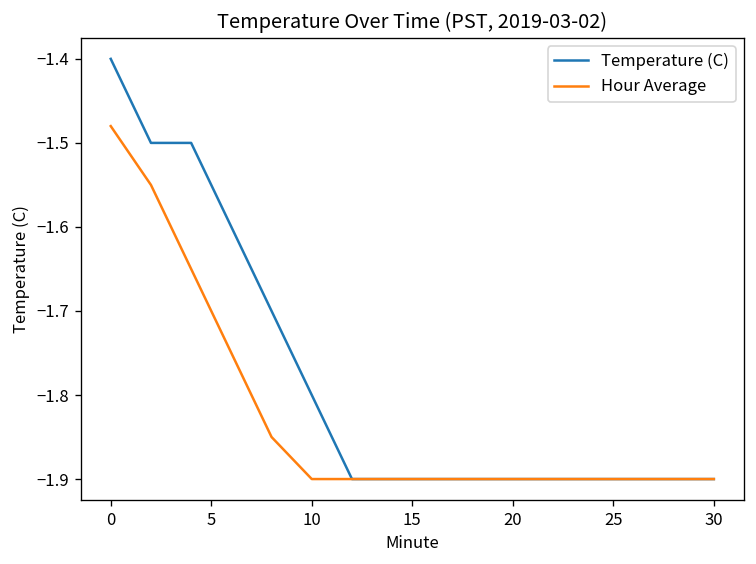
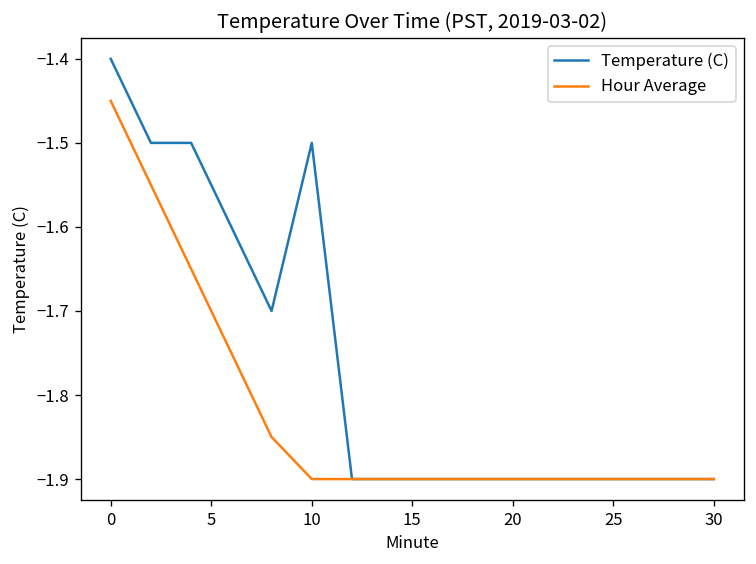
  {
    "Temperature (C)": {
      "0": -1.4,
-     "10": -1.8
+     "10": -1.5
    },
    "Hour Average": {
-     "0": -1.48,
+     "0": -1.45,
      "10": -1.90
    }
  }
